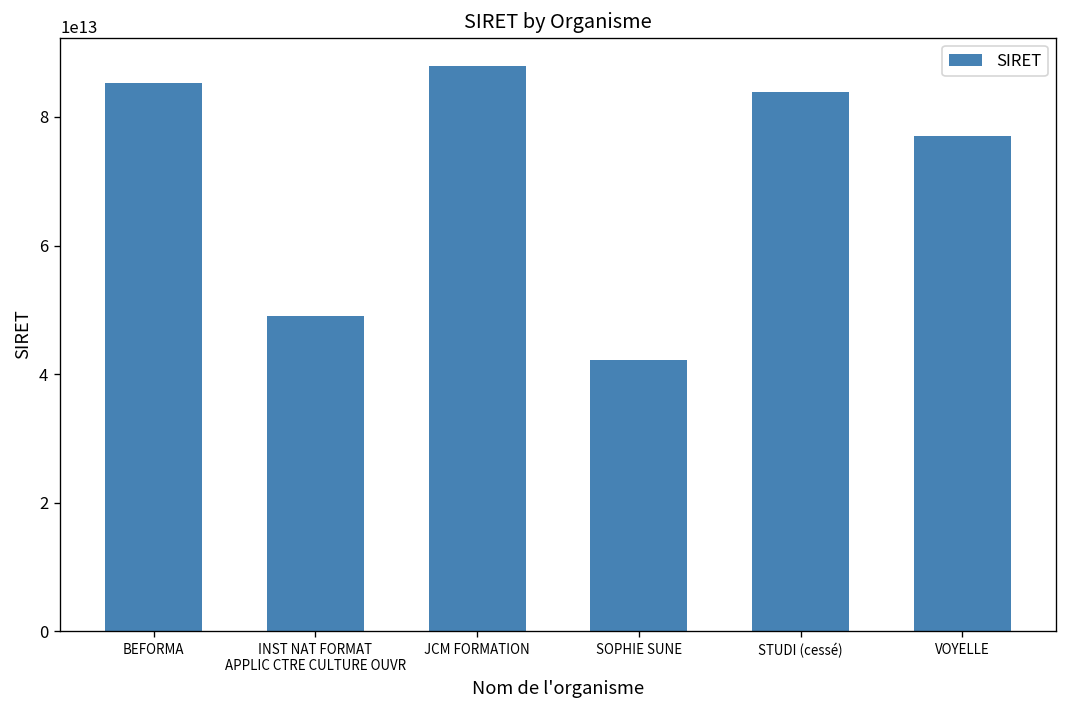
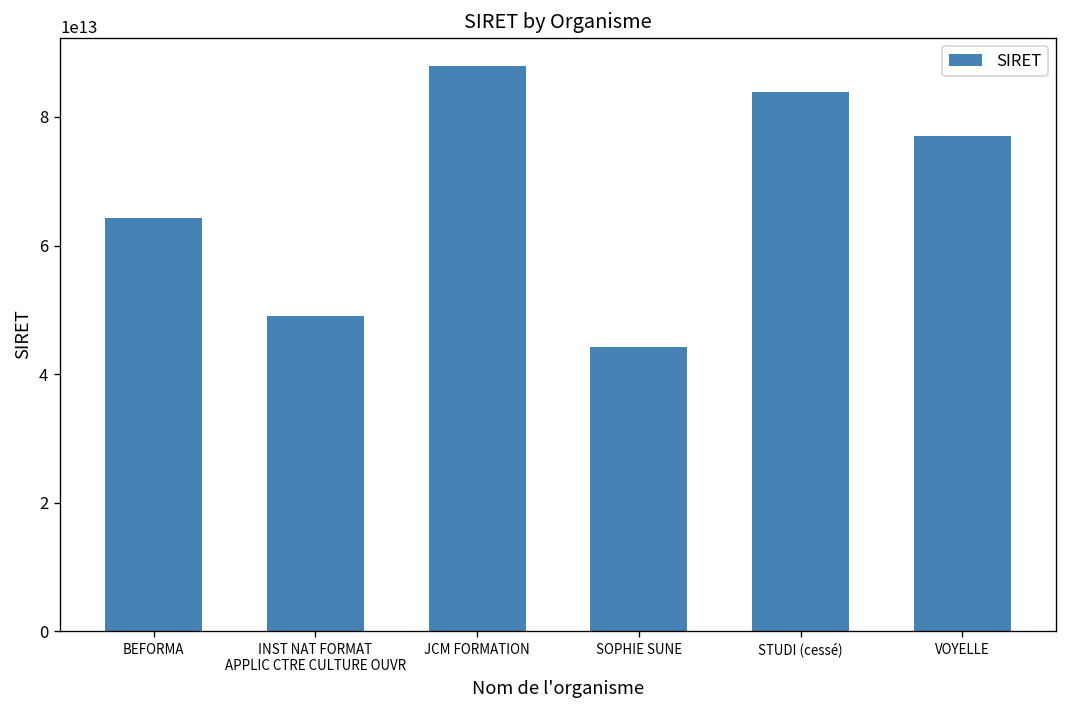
  {
-   "BEFORMA": 85000000000000,
+   "BEFORMA": 64000000000000,
    "INST NAT FORMAT APPLIC CTRE CULTURE OUVR": 49000000000000,
    "JCM FORMATION": 88000000000000,
-   "SOPHIE SUNE": 42000000000000,
+   "SOPHIE SUNE": 44000000000000,
    "STUDI (cessé)": 84000000000000,
    "VOYELLE": 77000000000000
  }
